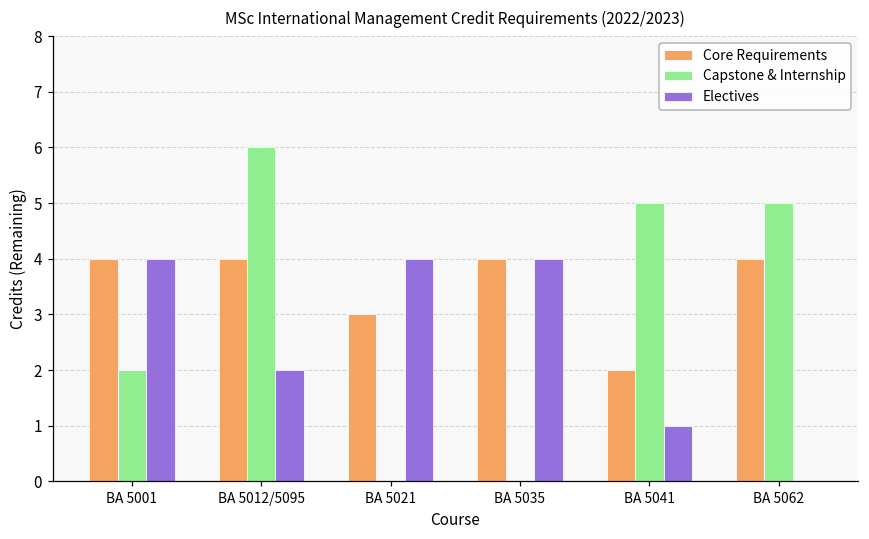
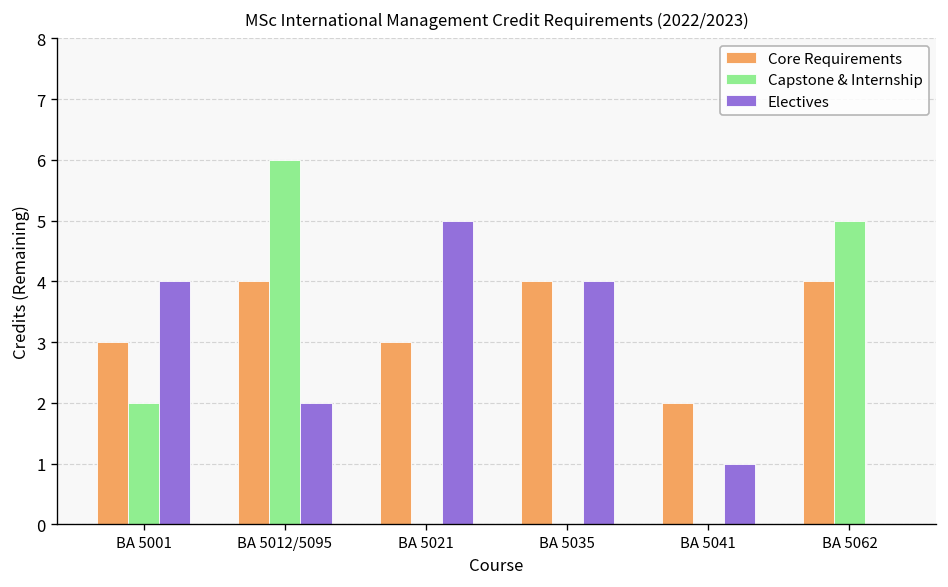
  {
    "Core Requirements": {
-     "BA 5001": 4,
+     "BA 5001": 3,
      "BA 5012/5095": 4,
      "BA 5021": 3,
      "BA 5035": 4,
      "BA 5041": 2,
      "BA 5062": 4
    },
    "Capstone & Internship": {
      "BA 5001": 2,
      "BA 5012/5095": 6,
      "BA 5021": 0,
      "BA 5035": 0,
-     "BA 5041": 5,
+     "BA 5041": 0,
      "BA 5062": 5
    },
    "Electives": {
      "BA 5001": 4,
      "BA 5012/5095": 2,
-     "BA 5021": 4,
+     "BA 5021": 5,
      "BA 5035": 4,
      "BA 5041": 1,
      "BA 5062": 0
    }
  }
